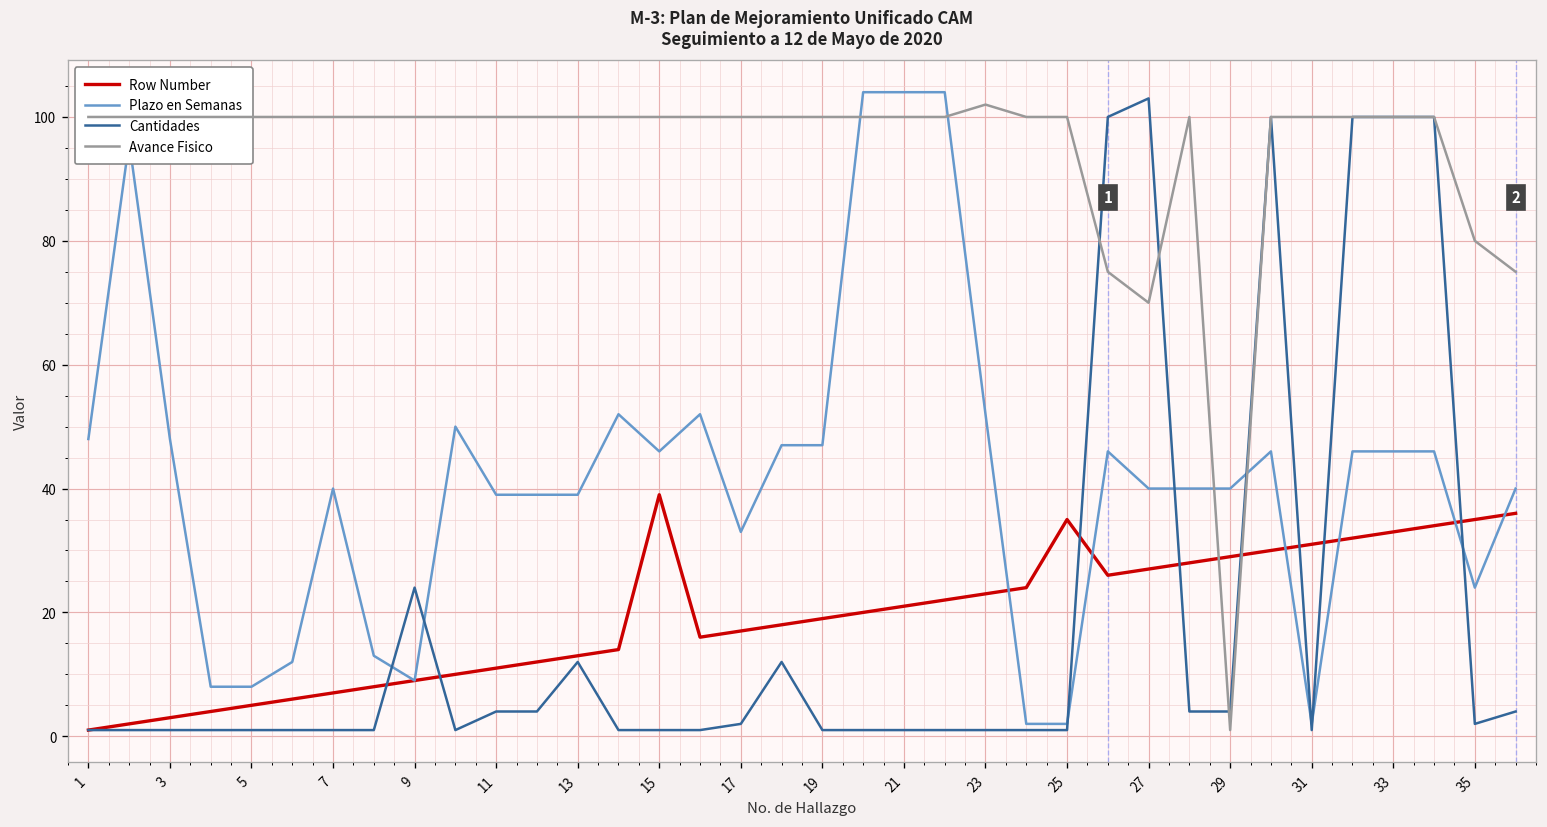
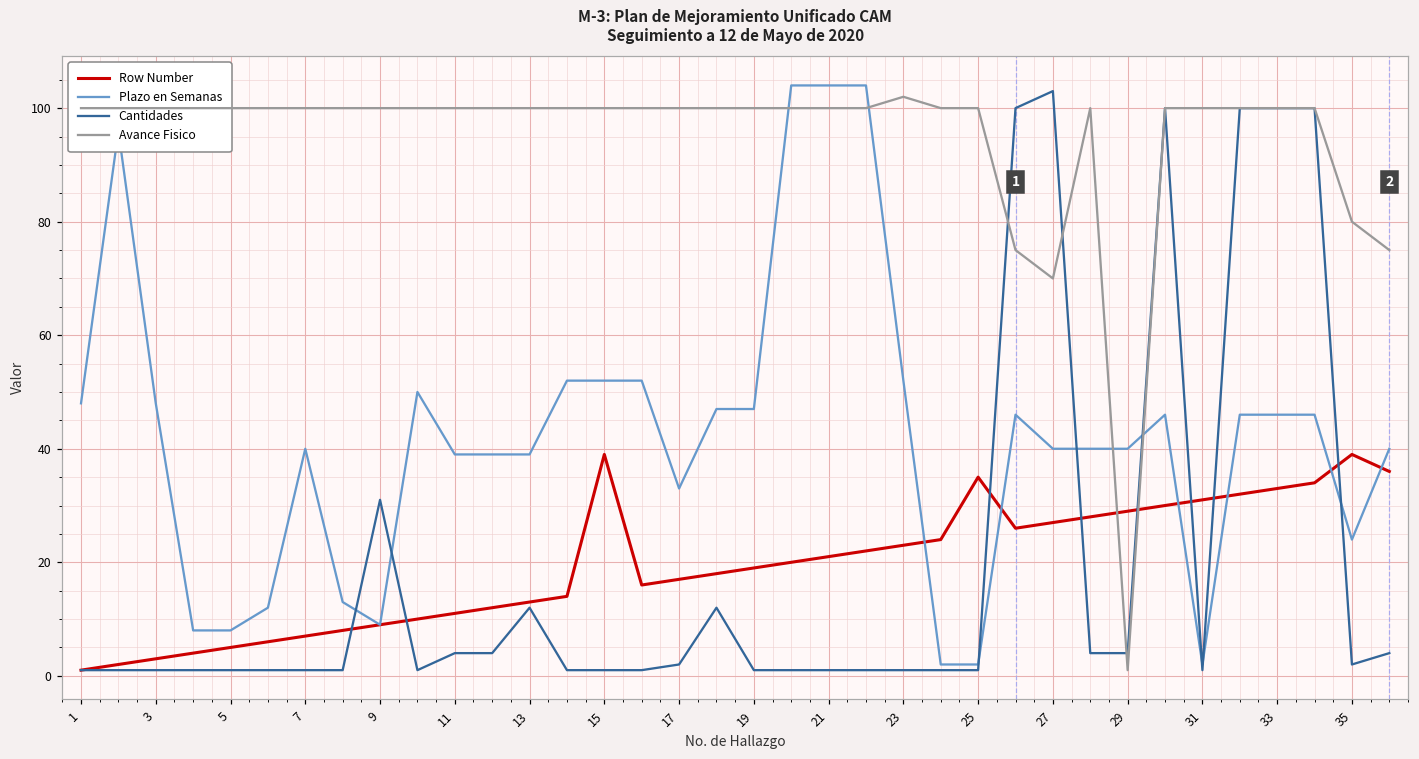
  {
    "Row Number": {
      "3": 3,
      "5": 5,
      "7": 7,
      "11": 11,
      "13": 13,
      "15": 39,
      "17": 17,
      "19": 19,
      "21": 21,
      "23": 23,
      "25": 35,
      "27": 27,
      "29": 29,
      "31": 31,
      "33": 33,
-     "35": 35
+     "35": 39
    },
    "Plazo en Semanas": {
      "1": 48,
      "3": 48,
      "5": 8,
      "7": 40,
      "11": 39,
      "13": 39,
-     "15": 46,
+     "15": 52,
      "17": 33,
      "19": 47,
      "21": 104,
      "23": 52,
      "25": 2,
      "27": 40,
      "29": 40,
      "31": 2,
      "33": 46,
      "35": 24
    },
    "Cantidades": {
      "3": 1,
      "5": 1,
      "7": 1,
-     "9": 24,
+     "9": 31,
      "11": 4,
      "13": 12,
      "15": 1,
      "17": 2,
      "19": 1,
      "21": 1,
      "23": 1,
      "25": 1,
      "27": 103,
      "29": 4,
      "31": 1,
      "35": 2
    },
    "Avance Fisico": {
      "7": 100,
      "9": 100,
      "11": 100,
      "13": 100,
      "15": 100,
      "17": 100,
      "19": 100,
      "21": 100,
      "23": 102,
      "25": 100,
      "27": 70,
      "29": 1,
      "31": 100,
      "35": 80
    }
  }
